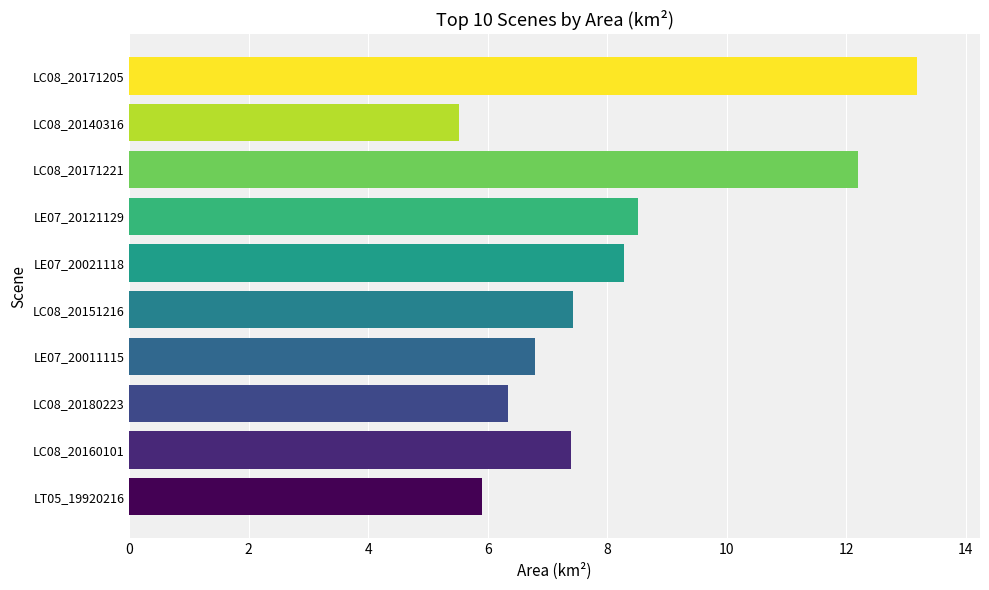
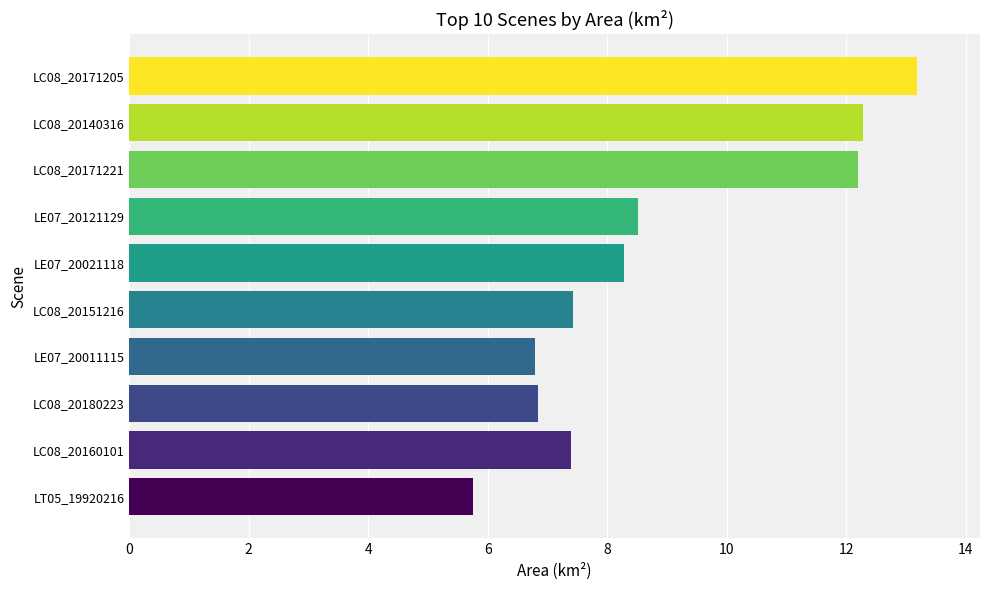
  {
    "LC08_20171205": 13.2,
-   "LC08_20140316": 5.5,
+   "LC08_20140316": 12.3,
    "LC08_20171221": 12.2,
    "LE07_20121129": 8.5,
    "LE07_20021118": 8.3,
    "LC08_20151216": 7.4,
    "LE07_20011115": 6.8,
-   "LC08_20180223": 6.3,
+   "LC08_20180223": 6.8,
    "LC08_20160101": 7.4,
-   "LT05_19920216": 5.9
+   "LT05_19920216": 5.8
  }
